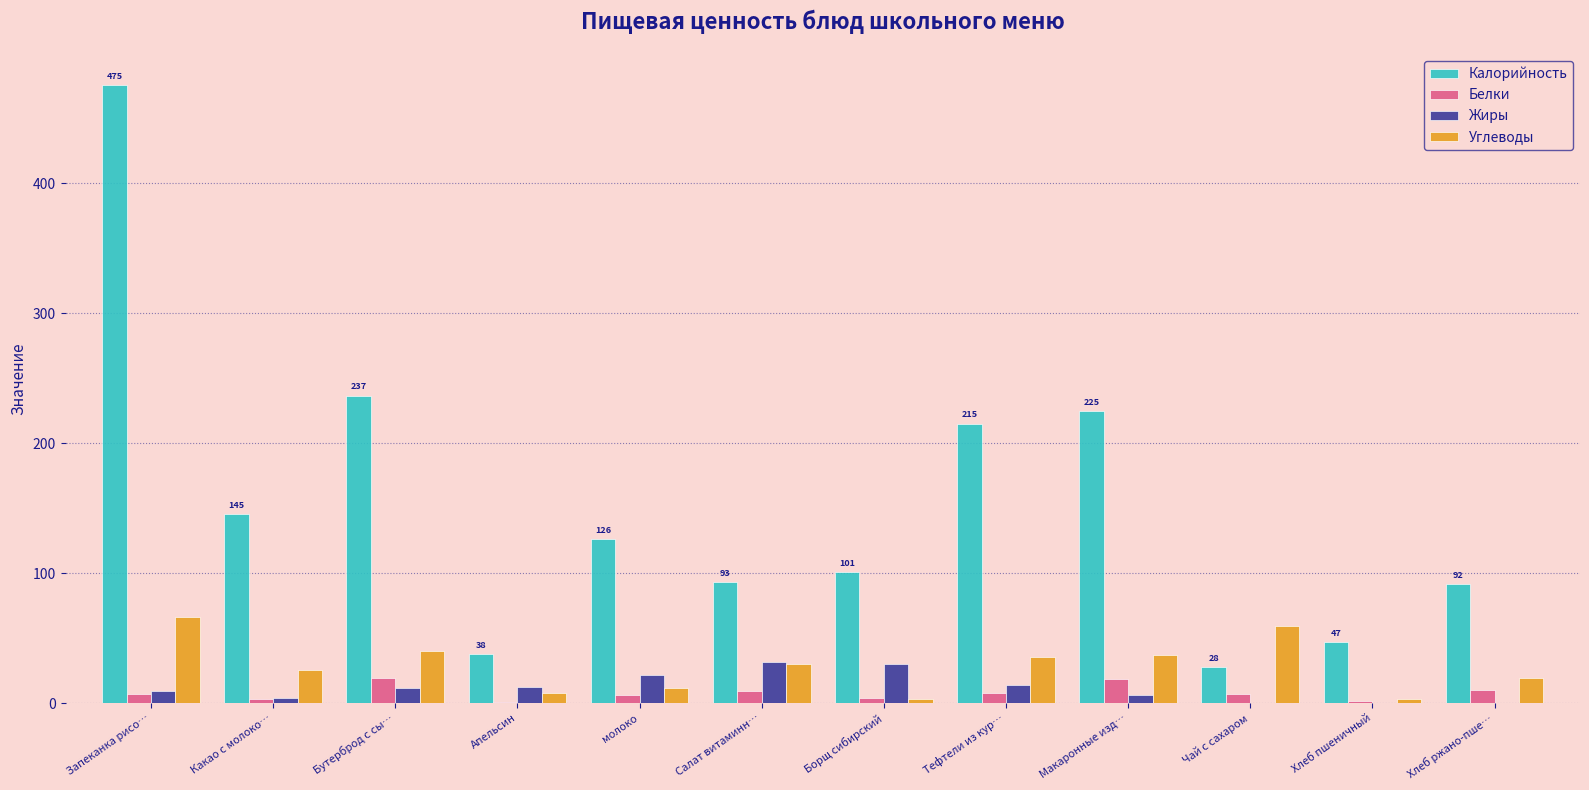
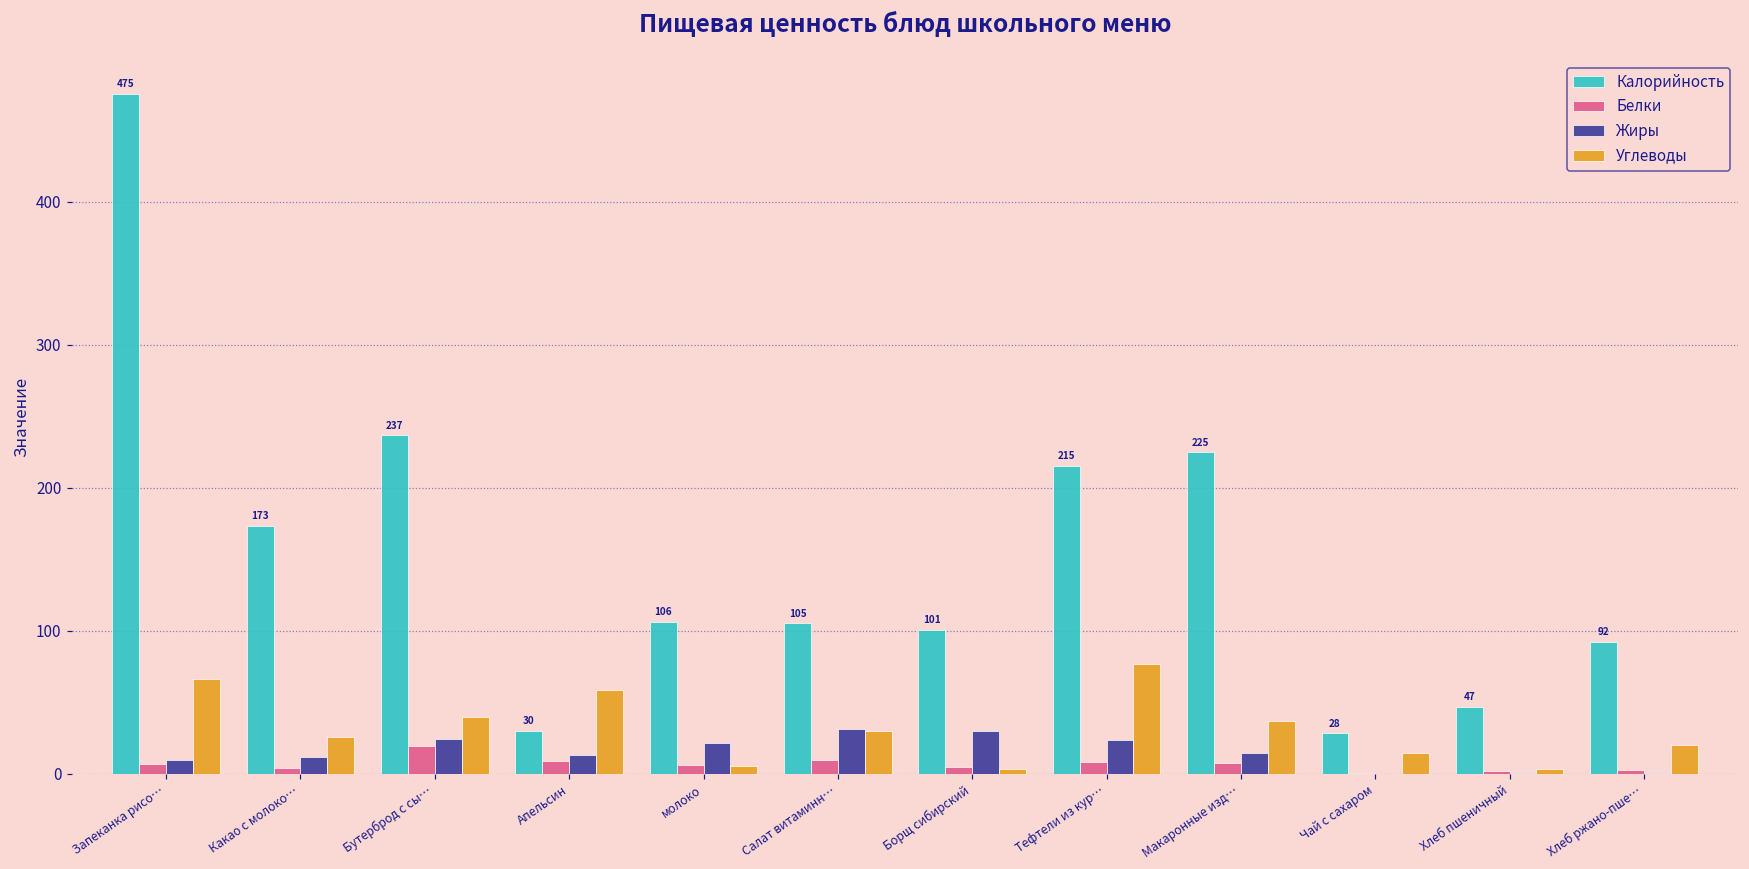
  {
    "Калорийность": {
      "Запеканка рисо…": 475,
-     "Какао с молоко…": 145,
+     "Какао с молоко…": 173,
      "Бутерброд с сы…": 237,
-     "Апельсин": 38,
-     "молоко": 126,
-     "Салат витаминн…": 93,
+     "Апельсин": 30,
+     "молоко": 106,
+     "Салат витаминн…": 105,
      "Борщ сибирский": 101,
      "Тефтели из кур…": 215,
      "Макаронные изд…": 225,
      "Чай с сахаром": 28,
      "Хлеб пшеничный": 47,
      "Хлеб ржано-пше…": 92
    },
    "Белки": {
      "Запеканка рисо…": 7,
      "Какао с молоко…": 4,
      "Бутерброд с сы…": 19,
-     "Апельсин": 1,
+     "Апельсин": 9,
      "молоко": 6,
      "Салат витаминн…": 9,
      "Борщ сибирский": 4,
      "Тефтели из кур…": 8,
-     "Макаронные изд…": 19,
-     "Чай с сахаром": 7,
-     "Хлеб ржано-пше…": 10
+     "Макаронные изд…": 7,
+     "Чай с сахаром": 0,
+     "Хлеб ржано-пше…": 2
    },
    "Жиры": {
      "Запеканка рисо…": 10,
-     "Какао с молоко…": 4,
-     "Бутерброд с сы…": 12,
+     "Какао с молоко…": 12,
+     "Бутерброд с сы…": 24,
      "Апельсин": 13,
      "молоко": 22,
      "Салат витаминн…": 31,
      "Борщ сибирский": 30,
-     "Тефтели из кур…": 14,
-     "Макаронные изд…": 6,
+     "Тефтели из кур…": 23,
+     "Макаронные изд…": 14,
      "Чай с сахаром": 0
    },
    "Углеводы": {
      "Запеканка рисо…": 66,
      "Какао с молоко…": 25,
      "Бутерброд с сы…": 40,
-     "Апельсин": 8,
-     "молоко": 11,
+     "Апельсин": 58,
+     "молоко": 5,
      "Салат витаминн…": 30,
      "Борщ сибирский": 3,
-     "Тефтели из кур…": 35,
+     "Тефтели из кур…": 76,
      "Макаронные изд…": 37,
-     "Чай с сахаром": 60,
+     "Чай с сахаром": 14,
      "Хлеб пшеничный": 3,
      "Хлеб ржано-пше…": 20
    }
  }
